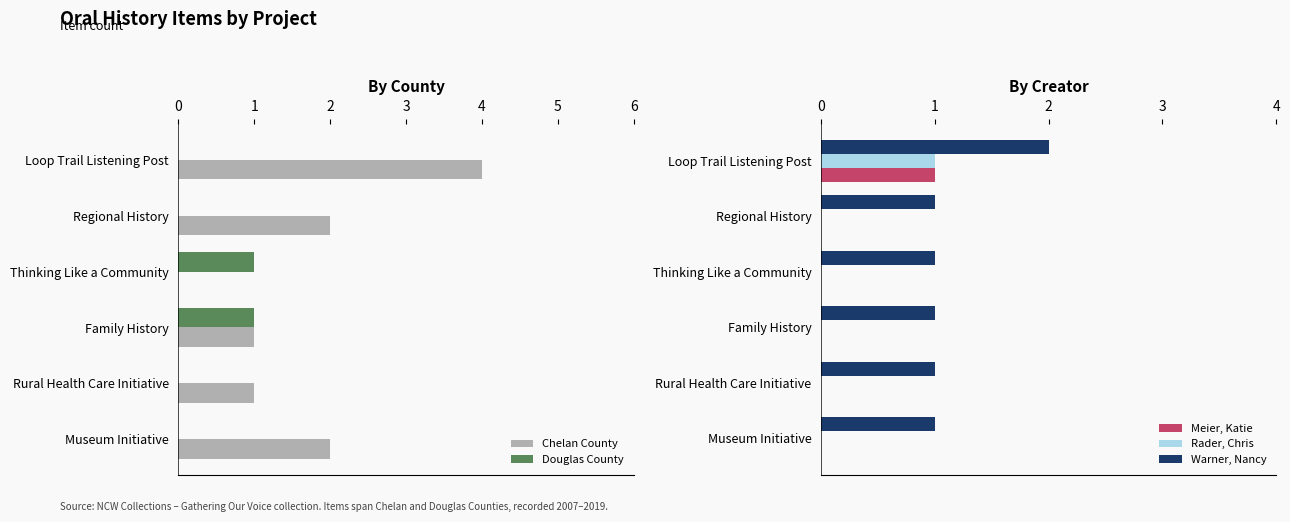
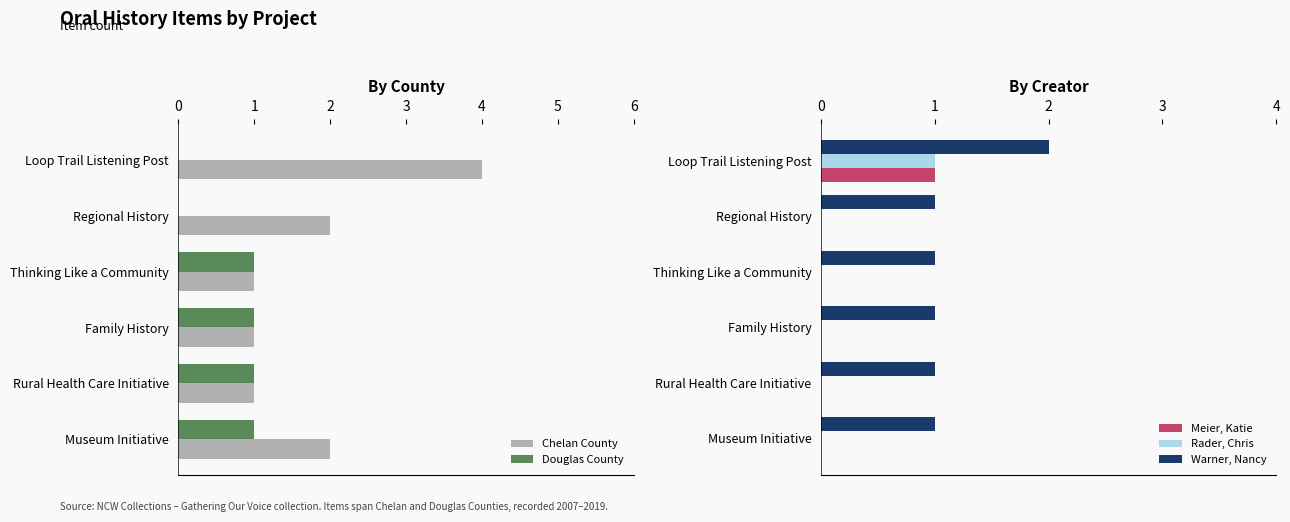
  {
    "By County": {
      "Chelan County": {
        "Loop Trail Listening Post": 4,
        "Regional History": 2,
-       "Thinking Like a Community": 0,
+       "Thinking Like a Community": 1,
        "Family History": 1,
        "Rural Health Care Initiative": 1,
        "Museum Initiative": 2
      },
      "Douglas County": {
        "Loop Trail Listening Post": 0,
        "Regional History": 0,
        "Thinking Like a Community": 1,
        "Family History": 1,
-       "Rural Health Care Initiative": 0,
-       "Museum Initiative": 0
+       "Rural Health Care Initiative": 1,
+       "Museum Initiative": 1
      }
    },
    "By Creator": {
      "Meier, Katie": {
        "Loop Trail Listening Post": 1.00,
        "Regional History": 0.00,
        "Thinking Like a Community": 0.00,
        "Family History": 0.00,
        "Rural Health Care Initiative": 0.00,
        "Museum Initiative": 0.00
      },
      "Rader, Chris": {
        "Loop Trail Listening Post": 1.00,
        "Regional History": 0.00,
        "Thinking Like a Community": 0.00,
        "Family History": 0.00,
        "Rural Health Care Initiative": 0.00,
        "Museum Initiative": 0.00
      },
      "Warner, Nancy": {
        "Loop Trail Listening Post": 2.00,
        "Regional History": 1.00,
        "Thinking Like a Community": 1.00,
        "Family History": 1.00,
        "Rural Health Care Initiative": 1.00,
        "Museum Initiative": 1.00
      }
    }
  }
